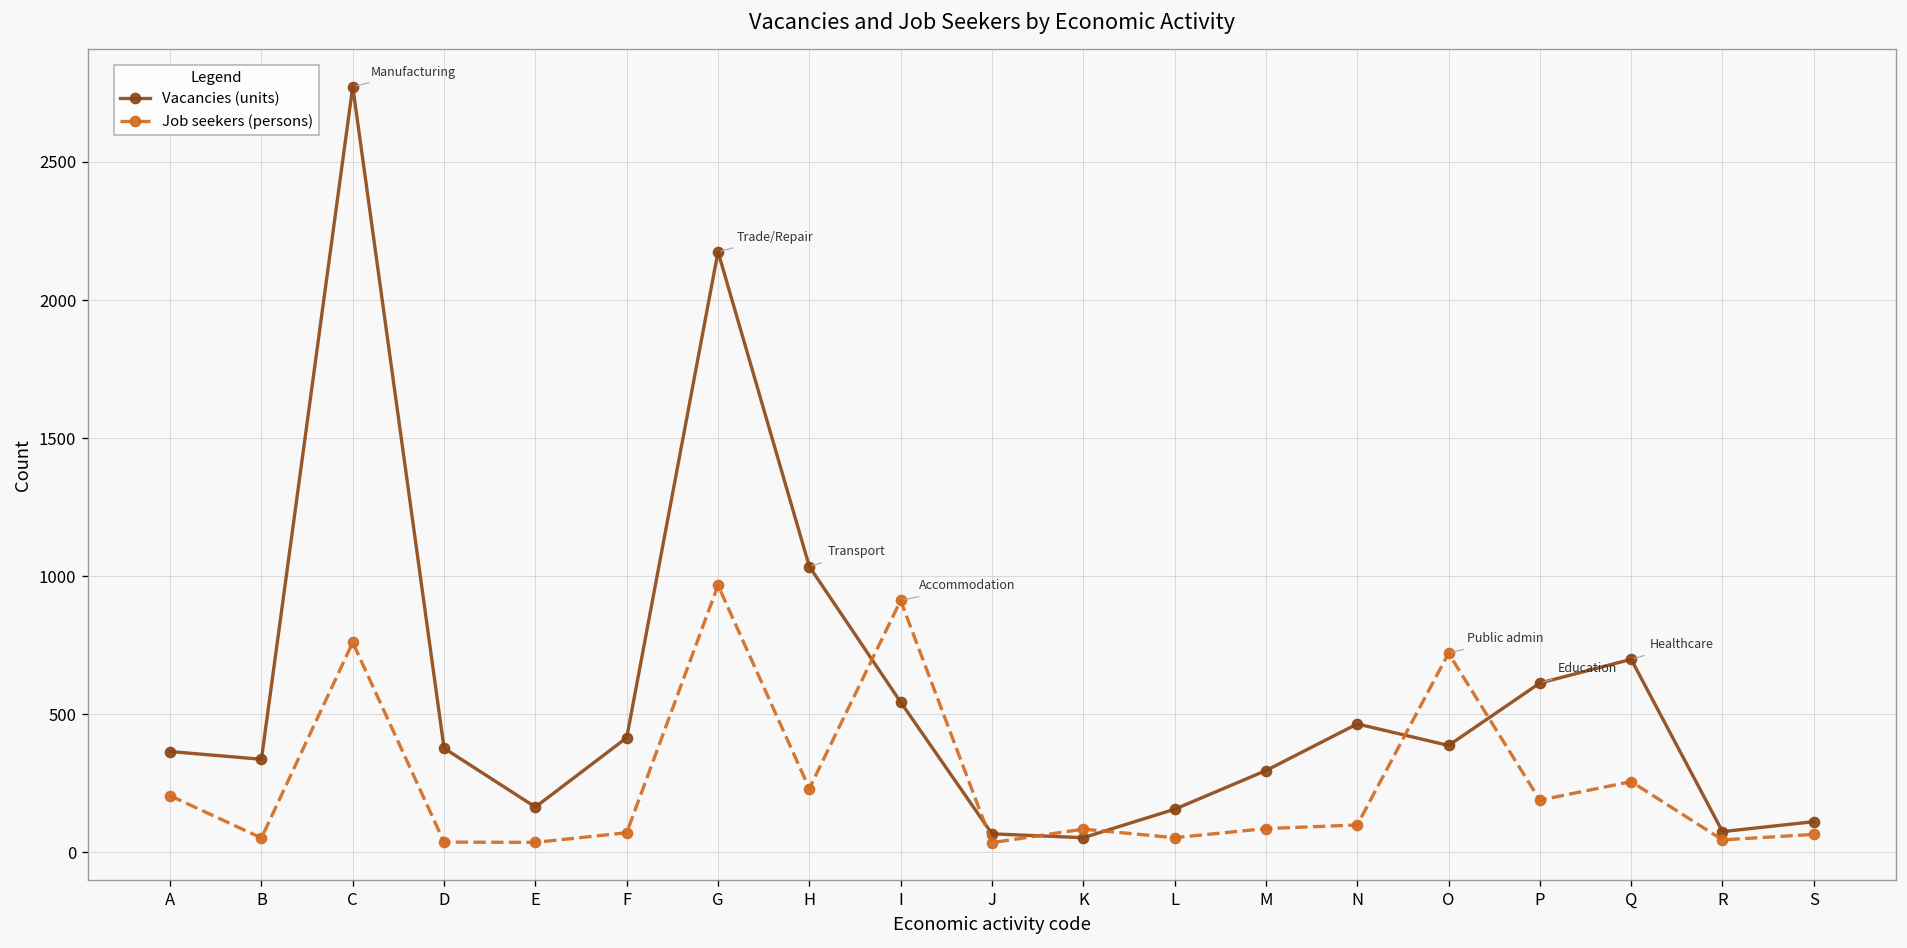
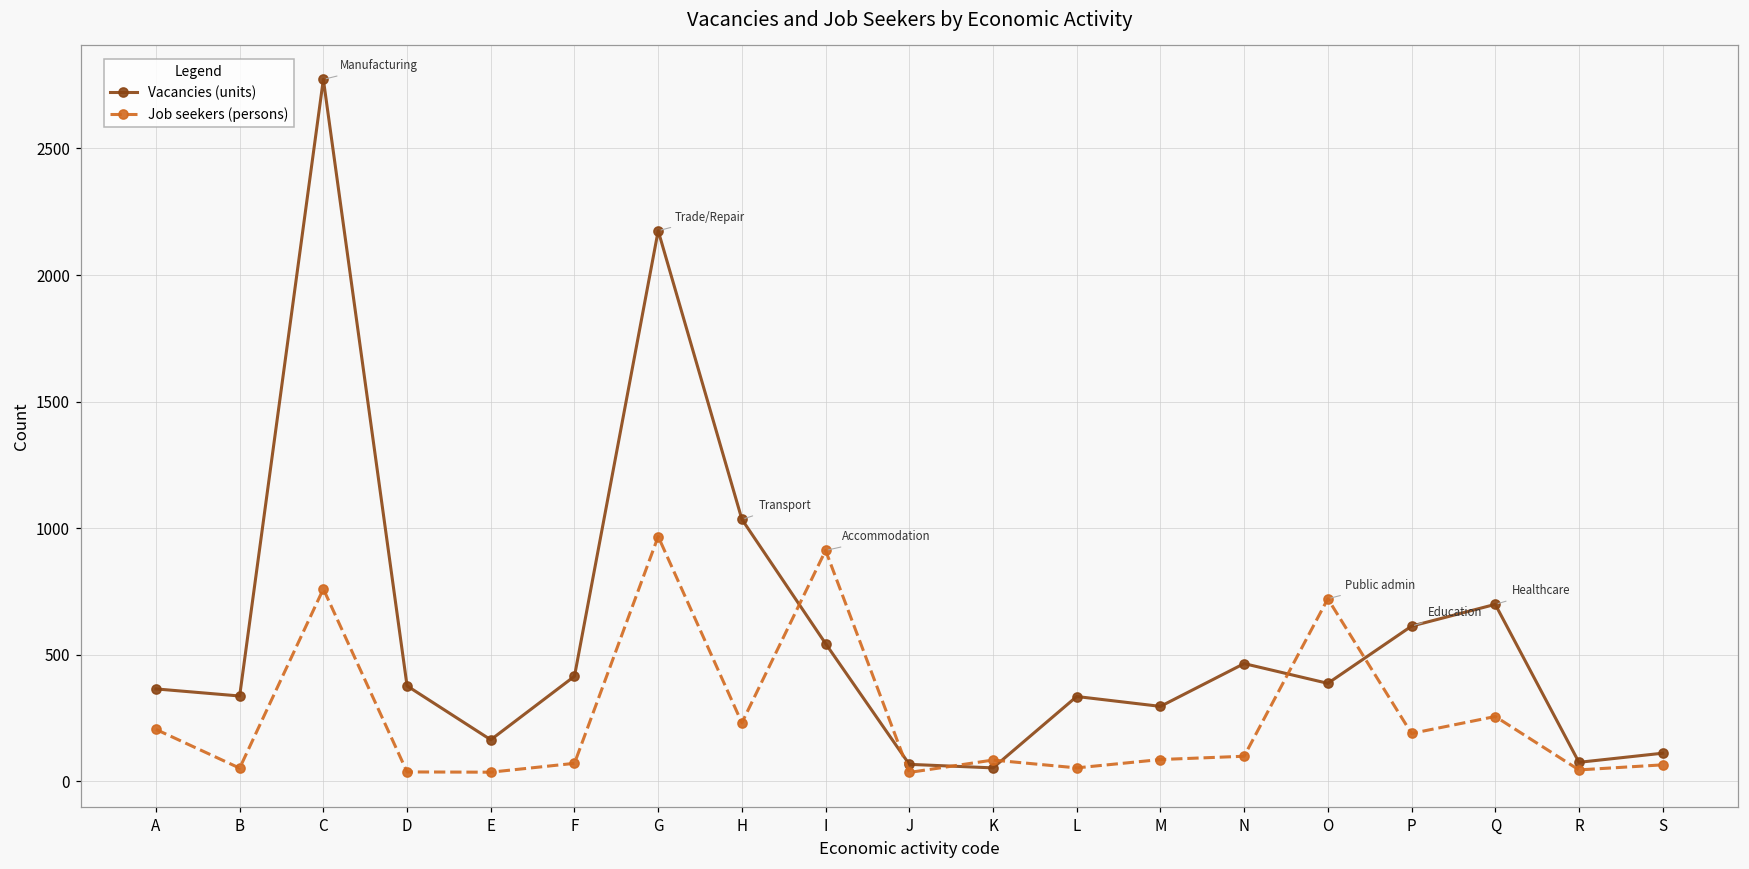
  {
    "Vacancies (units)": {
      "A": 370,
      "B": 340,
      "C": 2770,
      "D": 380,
      "E": 160,
      "F": 420,
      "G": 2180,
      "H": 1040,
      "I": 540,
      "J": 70,
      "K": 50,
-     "L": 160,
+     "L": 340,
      "M": 300,
      "N": 470,
      "O": 390,
      "P": 610,
      "Q": 700,
      "R": 80,
      "S": 110
    },
    "Job seekers (persons)": {
      "A": 210,
      "B": 50,
      "C": 760,
      "D": 40,
      "E": 40,
      "F": 70,
      "G": 970,
      "H": 230,
      "I": 910,
      "J": 40,
      "K": 80,
      "L": 50,
      "M": 90,
      "N": 100,
      "O": 720,
      "P": 190,
      "Q": 260,
      "R": 50,
      "S": 70
    }
  }
